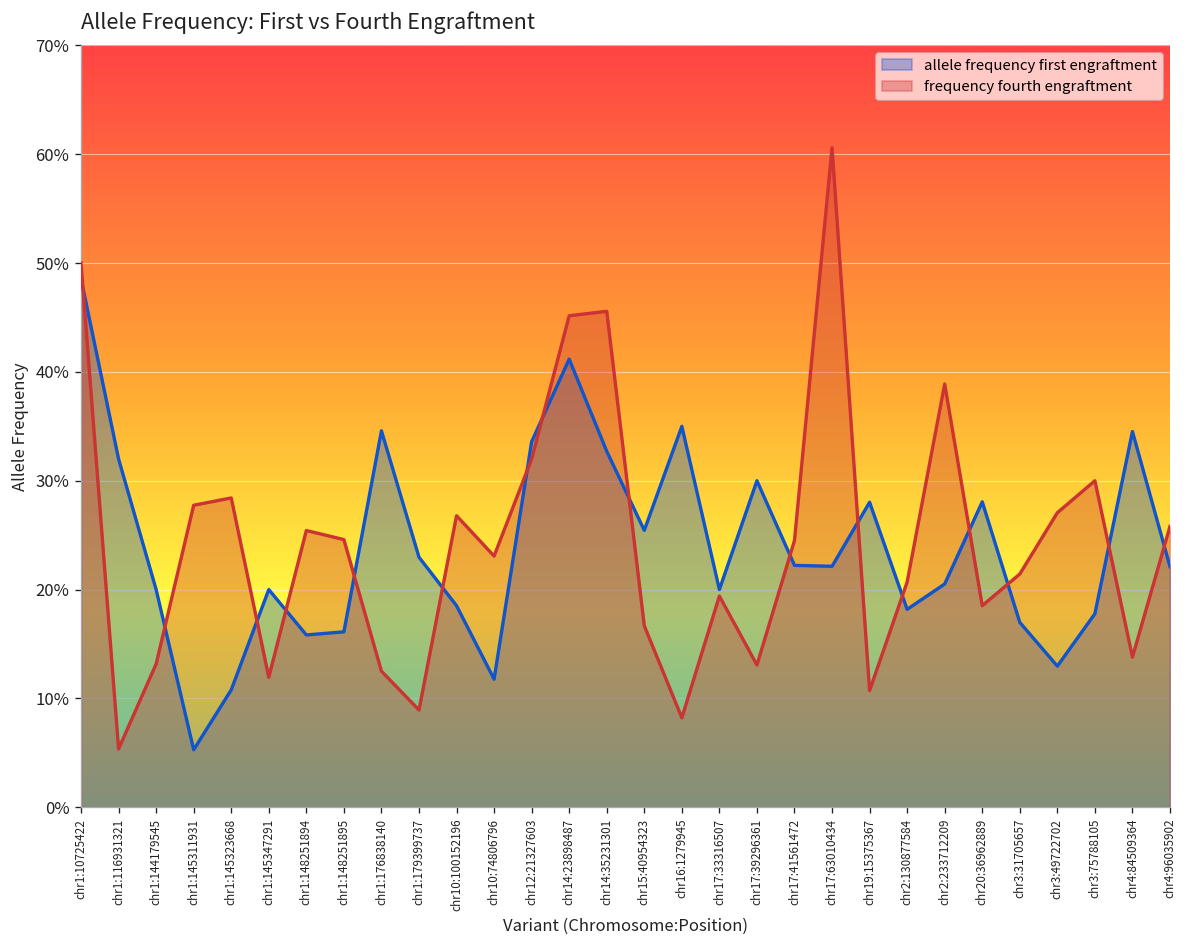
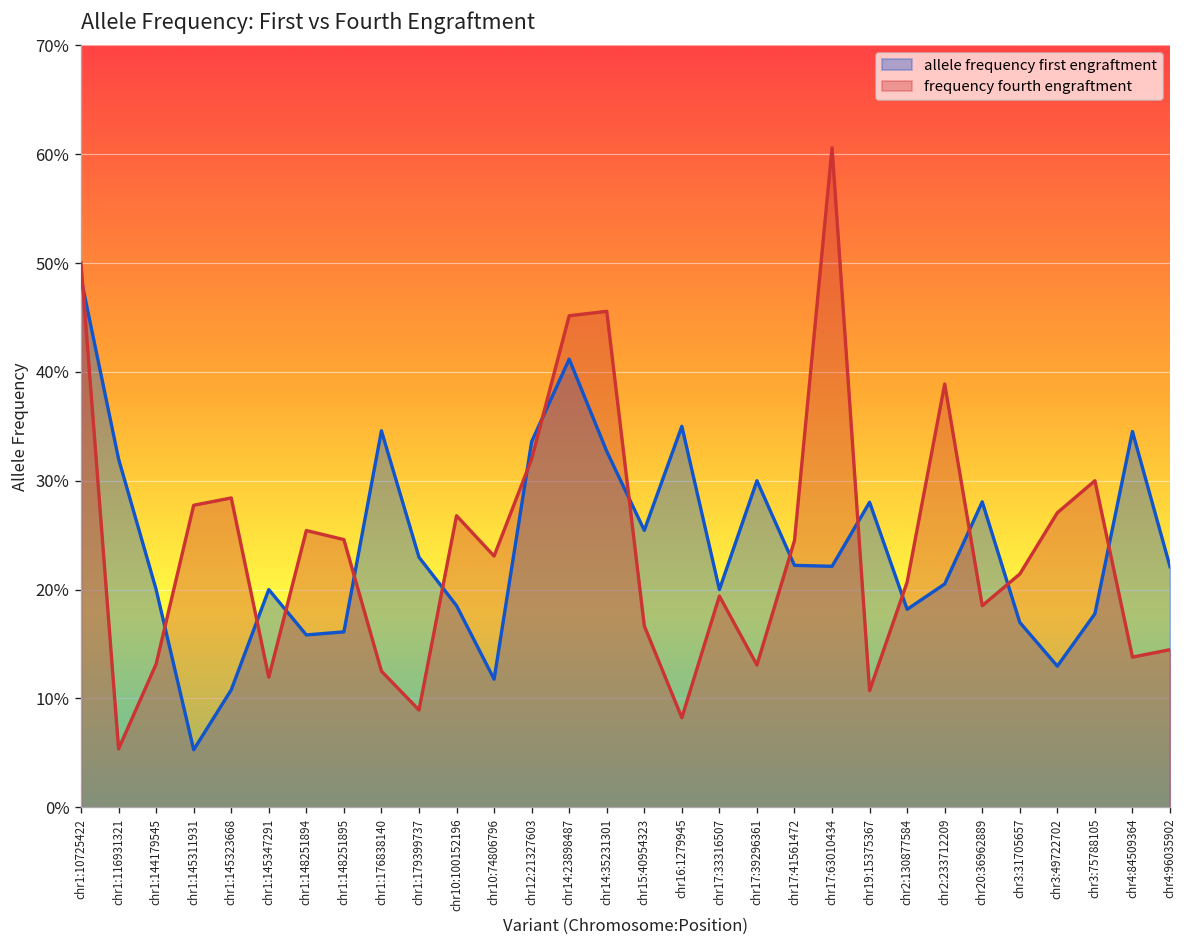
  {
    "allele frequency first engraftment": {
      "chr1:10725422": "49%",
      "chr1:116931321": "32%",
      "chr1:144179545": "20%",
      "chr1:145311931": "5%",
      "chr1:145323668": "11%",
      "chr1:145347291": "20%",
      "chr1:148251894": "16%",
      "chr1:148251895": "16%",
      "chr1:176838140": "35%",
      "chr1:179399737": "23%",
      "chr10:100152196": "19%",
      "chr10:74806796": "12%",
      "chr12:21327603": "34%",
      "chr14:23898487": "41%",
      "chr14:35231301": "33%",
      "chr15:40954323": "25%",
      "chr16:1279945": "35%",
      "chr17:33316507": "20%",
      "chr17:39296361": "30%",
      "chr17:41561472": "22%",
      "chr17:63010434": "22%",
      "chr19:15375367": "28%",
      "chr2:130877584": "18%",
      "chr2:233712209": "21%",
      "chr20:36962889": "28%",
      "chr3:31705657": "17%",
      "chr3:49722702": "13%",
      "chr3:75788105": "18%",
      "chr4:84509364": "35%",
      "chr4:96035902": "22%"
    },
    "frequency fourth engraftment": {
      "chr1:10725422": "50%",
      "chr1:116931321": "5%",
      "chr1:144179545": "13%",
      "chr1:145311931": "28%",
      "chr1:145323668": "28%",
      "chr1:145347291": "12%",
      "chr1:148251894": "25%",
      "chr1:148251895": "25%",
      "chr1:176838140": "13%",
      "chr1:179399737": "9%",
      "chr10:100152196": "27%",
      "chr10:74806796": "23%",
      "chr12:21327603": "32%",
      "chr14:23898487": "45%",
      "chr14:35231301": "46%",
      "chr15:40954323": "17%",
      "chr16:1279945": "8%",
      "chr17:33316507": "19%",
      "chr17:39296361": "13%",
      "chr17:41561472": "25%",
      "chr17:63010434": "61%",
      "chr19:15375367": "11%",
      "chr2:130877584": "21%",
      "chr2:233712209": "39%",
      "chr20:36962889": "19%",
      "chr3:31705657": "21%",
      "chr3:49722702": "27%",
      "chr3:75788105": "30%",
      "chr4:84509364": "14%",
-     "chr4:96035902": "26%"
+     "chr4:96035902": "14%"
    }
  }
